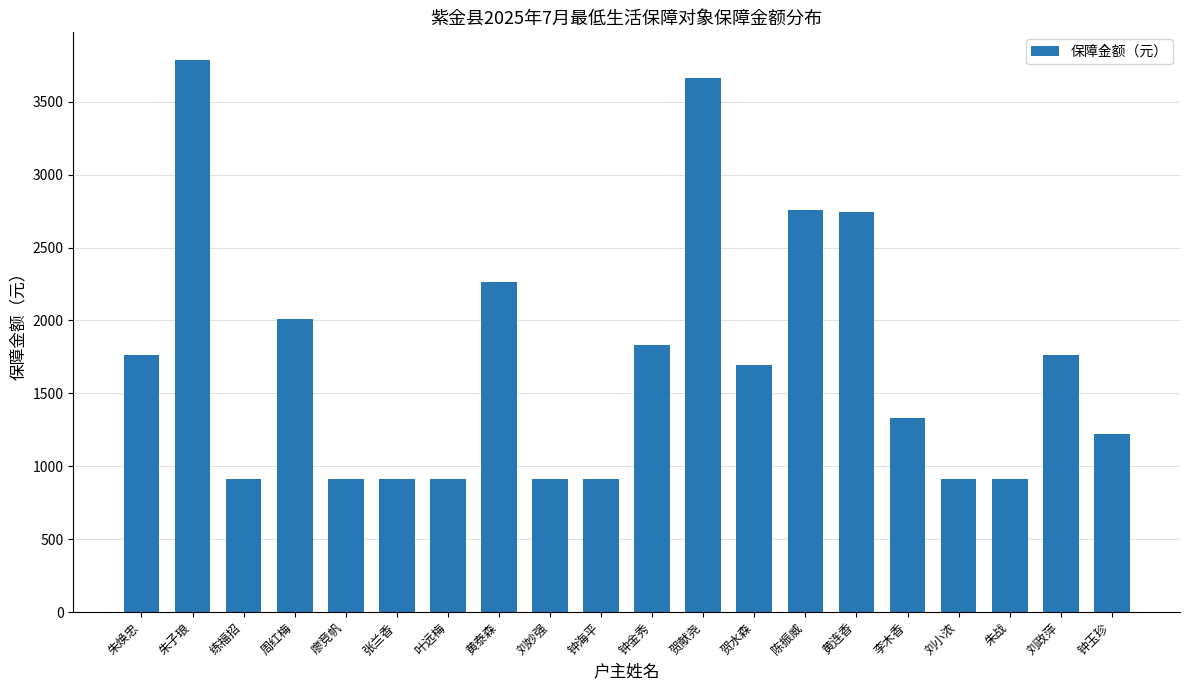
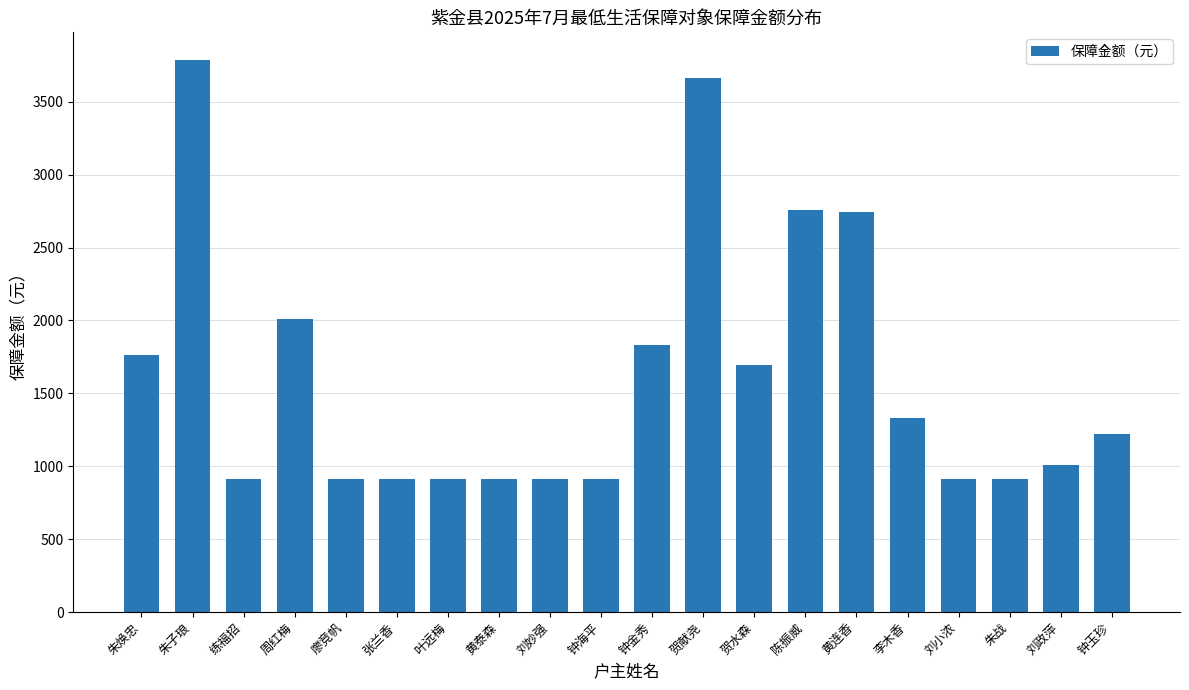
  {
    "朱焕忠": 1760,
    "朱子琅": 3790,
    "练福招": 920,
    "周红梅": 2010,
    "廖竞帆": 920,
    "张兰香": 920,
    "叶远梅": 920,
-   "黄泰森": 2270,
+   "黄泰森": 920,
    "刘妙强": 920,
    "钟海平": 920,
    "钟金秀": 1830,
    "贺献尧": 3660,
    "贺水森": 1690,
    "陈振威": 2760,
    "黄连香": 2750,
    "李木香": 1330,
    "刘小浓": 920,
    "朱战": 920,
-   "刘政萍": 1760,
+   "刘政萍": 1010,
    "钟玉珍": 1220
  }
